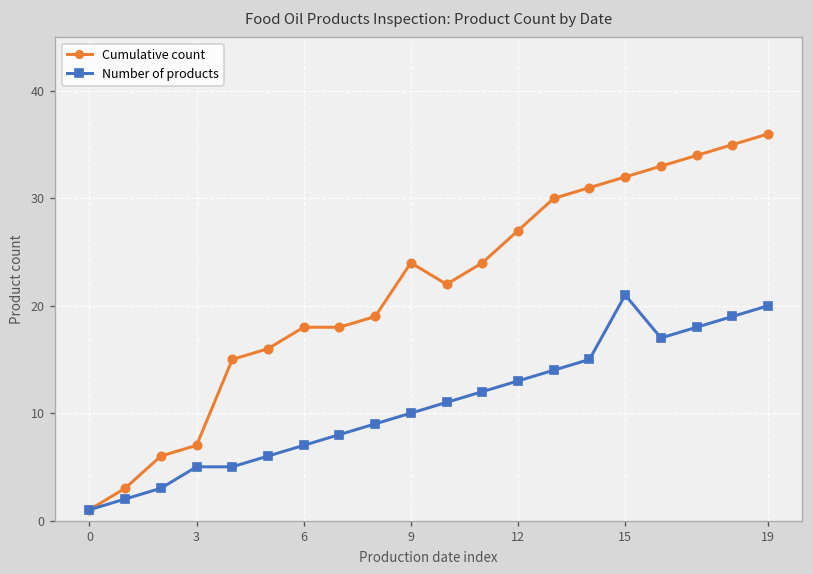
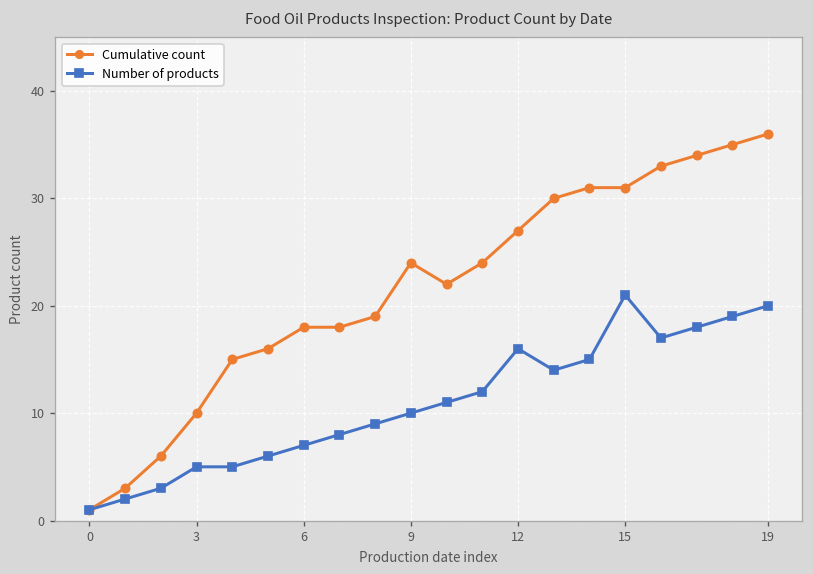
  {
    "Cumulative count": {
-     "3": 7,
+     "3": 10,
      "6": 18,
      "9": 24,
      "12": 27,
-     "15": 32,
+     "15": 31,
      "19": 36
    },
    "Number of products": {
      "3": 5,
      "6": 7,
      "9": 10,
-     "12": 13,
+     "12": 16,
      "15": 21,
      "19": 20
    }
  }
